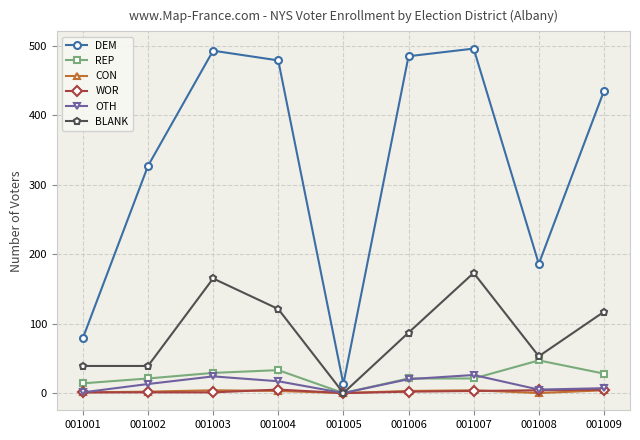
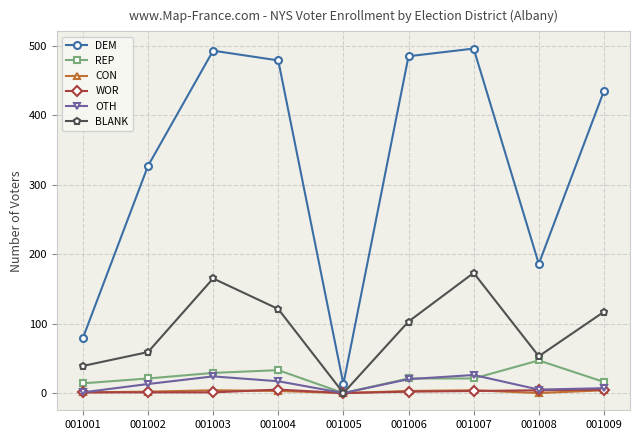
  {
    "REP": {
      "001001": 10,
      "001002": 20,
      "001003": 30,
      "001004": 30,
      "001007": 20,
      "001008": 50,
-     "001009": 30
+     "001009": 20
    },
    "BLANK": {
      "001001": 40,
-     "001002": 40,
+     "001002": 60,
      "001003": 170,
      "001004": 120,
-     "001006": 90,
+     "001006": 100,
      "001007": 170,
      "001008": 50,
      "001009": 120
    }
  }
